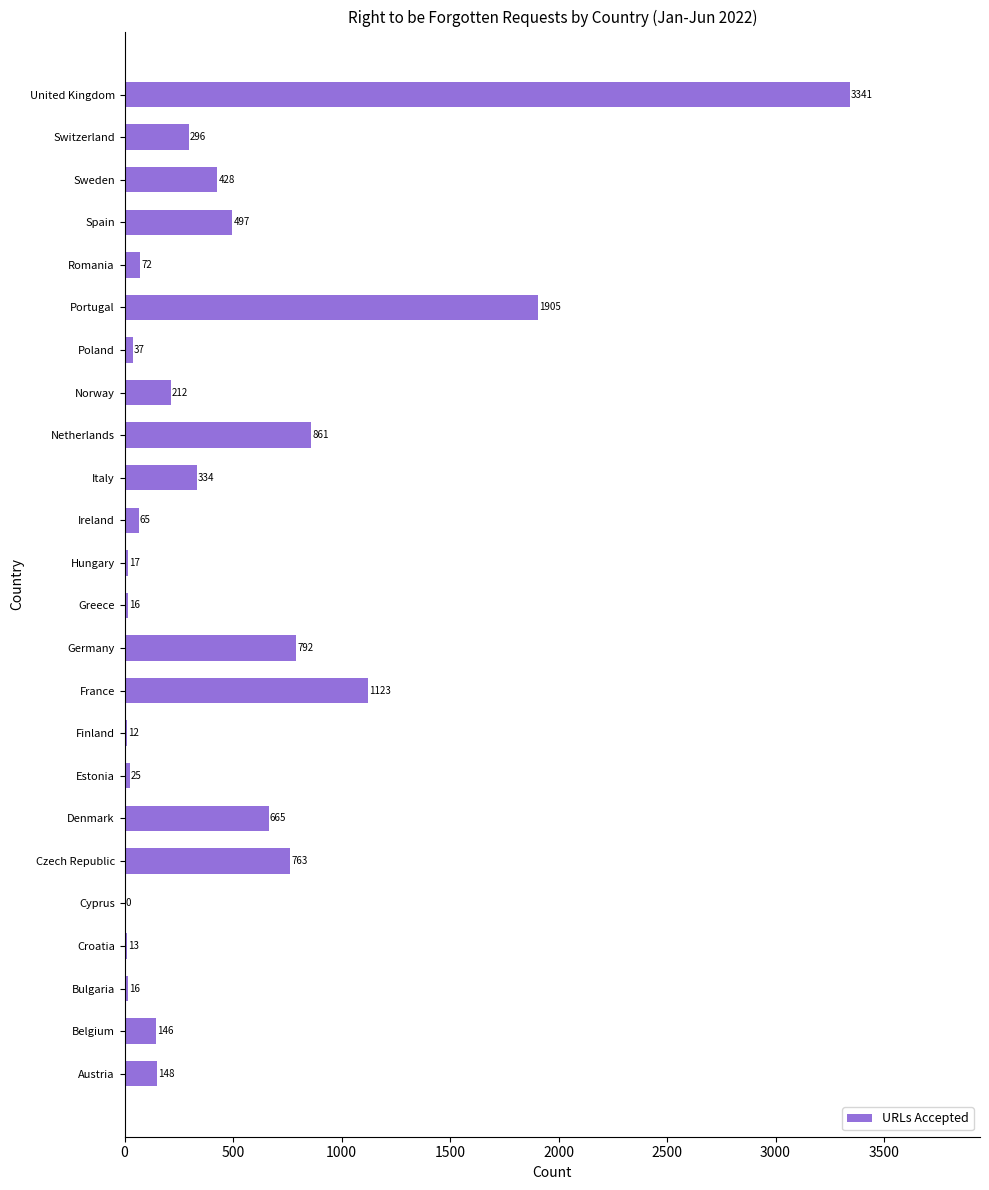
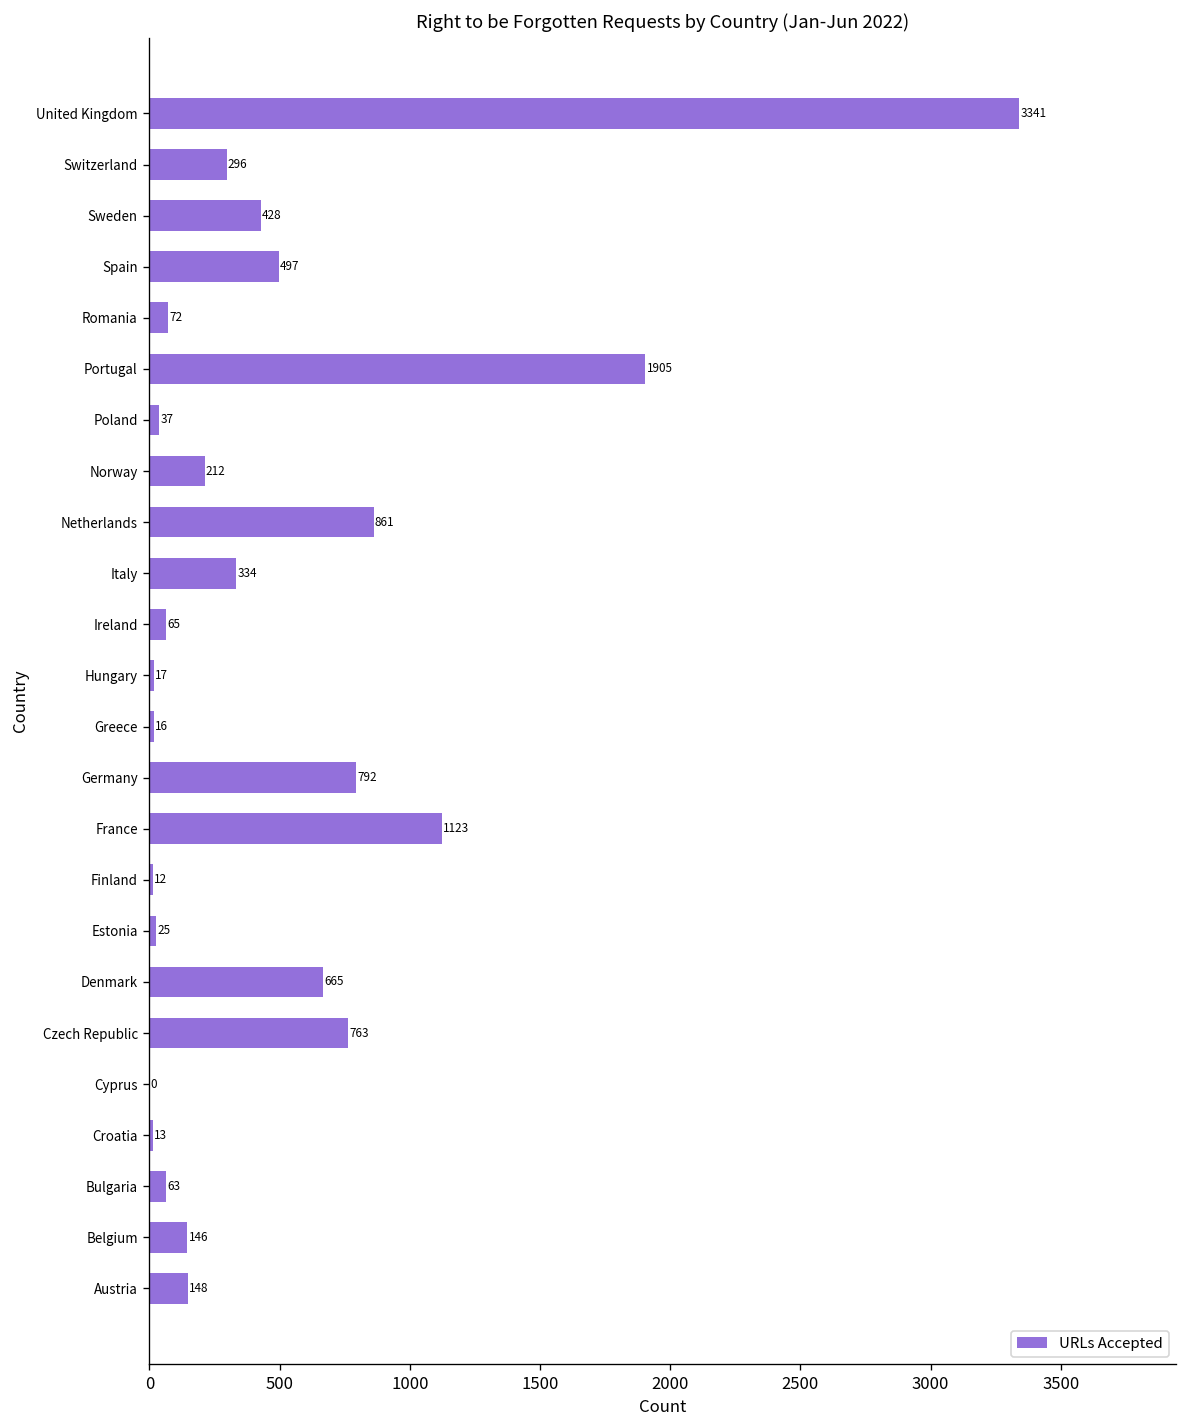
  {
    "United Kingdom": 3341,
    "Switzerland": 296,
    "Sweden": 428,
    "Spain": 497,
    "Romania": 72,
    "Portugal": 1905,
    "Poland": 37,
    "Norway": 212,
    "Netherlands": 861,
    "Italy": 334,
    "Ireland": 65,
    "Hungary": 17,
    "Greece": 16,
    "Germany": 792,
    "France": 1123,
    "Finland": 12,
    "Estonia": 25,
    "Denmark": 665,
    "Czech Republic": 763,
    "Cyprus": 0,
    "Croatia": 13,
-   "Bulgaria": 16,
+   "Bulgaria": 63,
    "Belgium": 146,
    "Austria": 148
  }
